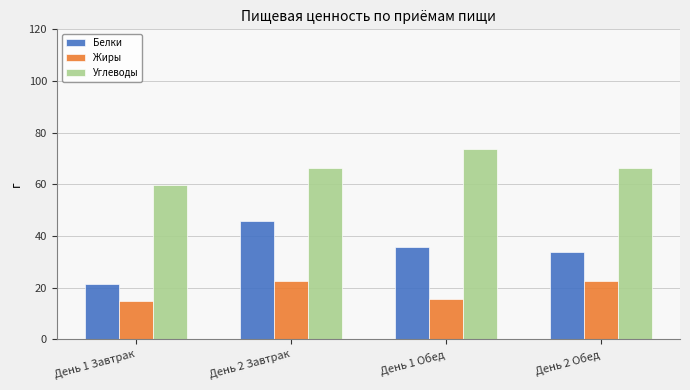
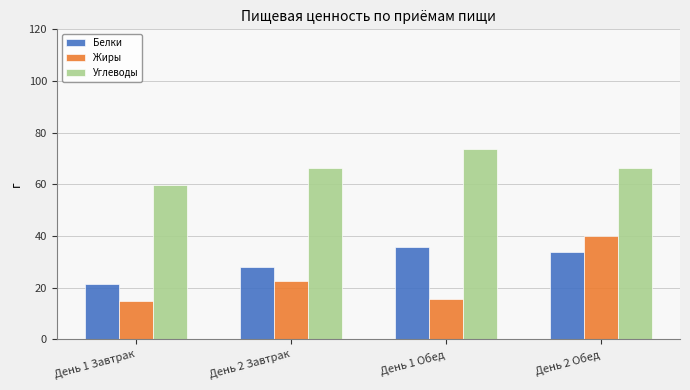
  {
    "Белки": {
      "День 1 Завтрак": 21,
-     "День 2 Завтрак": 46,
+     "День 2 Завтрак": 28,
      "День 1 Обед": 36,
      "День 2 Обед": 34
    },
    "Жиры": {
      "День 1 Завтрак": 15,
      "День 2 Завтрак": 23,
      "День 1 Обед": 16,
-     "День 2 Обед": 23
+     "День 2 Обед": 40
    },
    "Углеводы": {
      "День 1 Завтрак": 60,
      "День 2 Завтрак": 66,
      "День 1 Обед": 74,
      "День 2 Обед": 66
    }
  }
